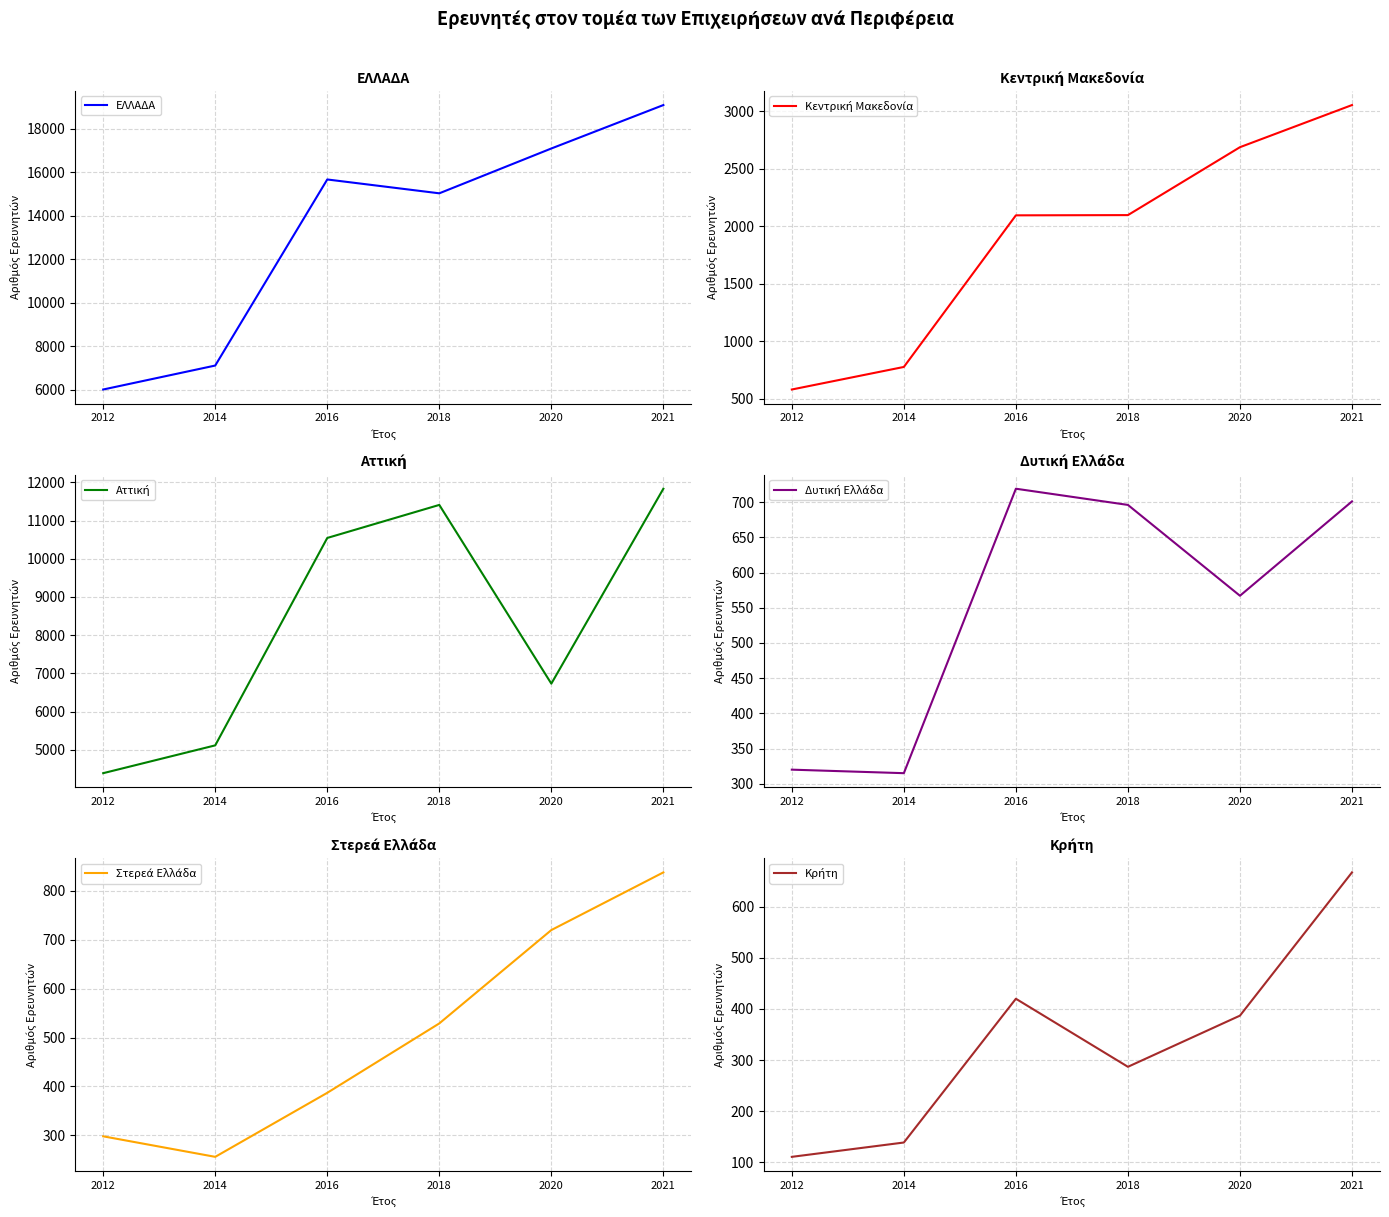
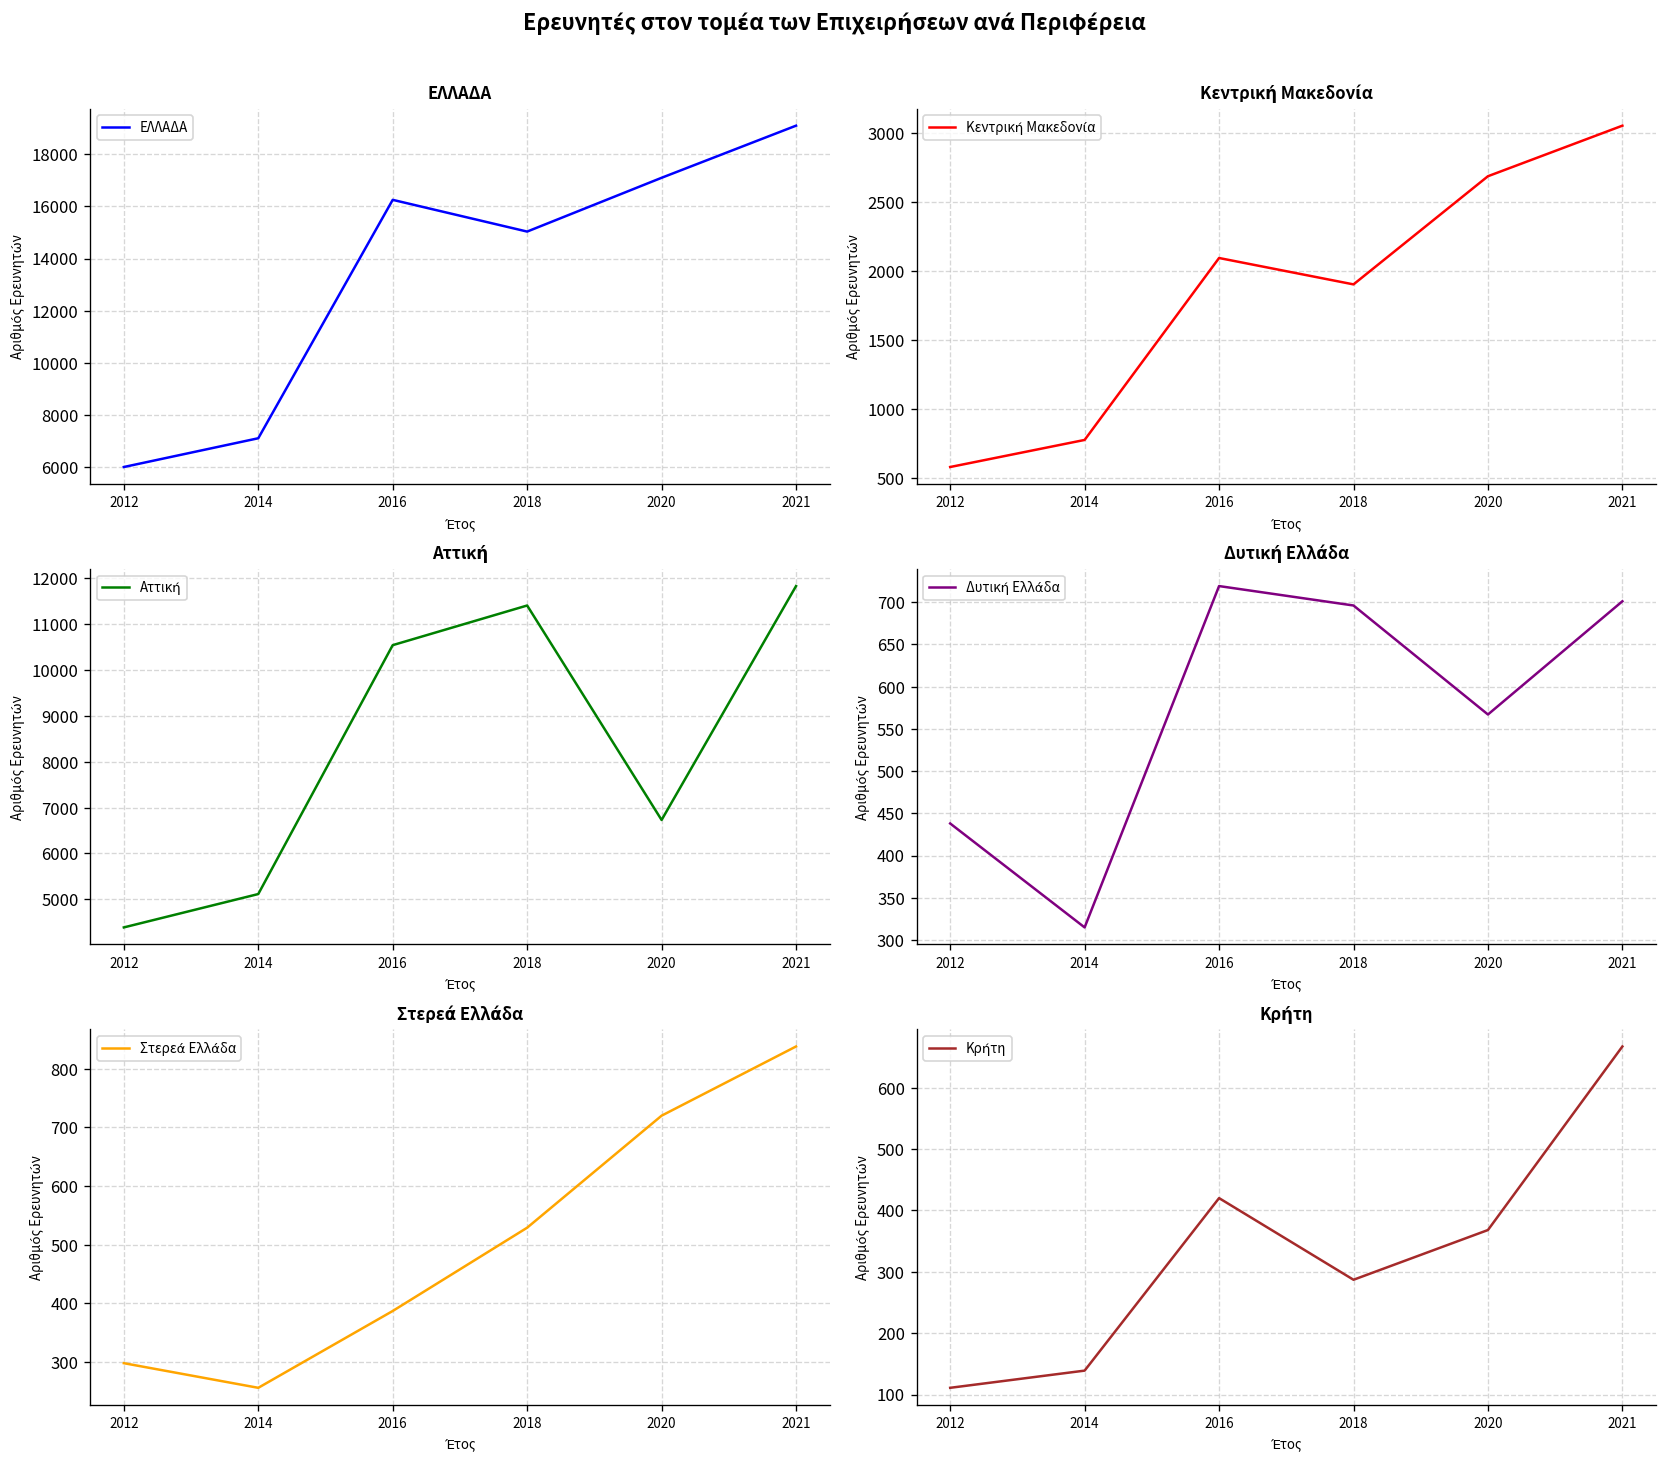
  {
    "ΕΛΛΑΔΑ": {
      "2012": 6000,
      "2014": 7100,
-     "2016": 15700,
+     "2016": 16300,
      "2018": 15000,
      "2020": 17100,
      "2021": 19100
    },
    "Κεντρική Μακεδονία": {
      "2012": 580,
      "2014": 780,
      "2016": 2100,
-     "2018": 2100,
+     "2018": 1900,
      "2020": 2690,
      "2021": 3050
    },
    "Αττική": {
      "2012": 4400,
      "2014": 5100,
      "2016": 10500,
      "2018": 11400,
      "2020": 6700,
      "2021": 11800
    },
    "Δυτική Ελλάδα": {
-     "2012": 320,
+     "2012": 440,
      "2014": 320,
      "2016": 720,
      "2018": 700,
      "2020": 570,
      "2021": 700
    },
    "Στερεά Ελλάδα": {
      "2012": 300,
      "2014": 260,
      "2016": 390,
      "2018": 530,
      "2020": 720,
      "2021": 840
    },
    "Κρήτη": {
      "2012": 110,
      "2014": 140,
      "2016": 420,
      "2018": 290,
-     "2020": 390,
+     "2020": 370,
      "2021": 670
    }
  }
